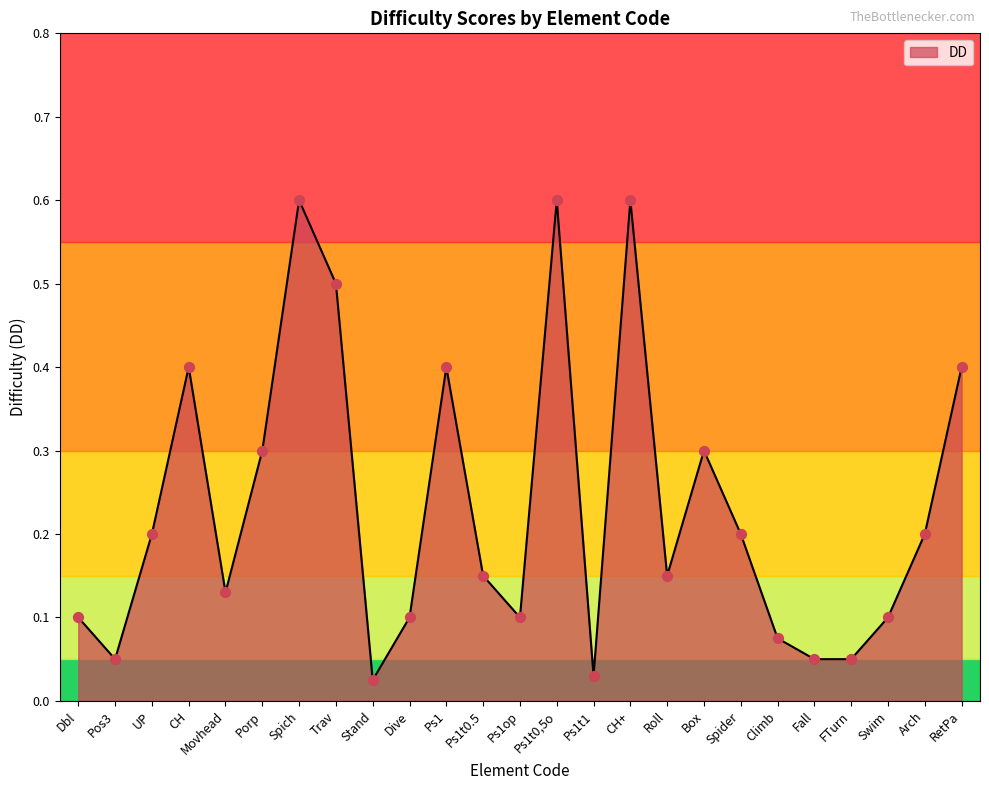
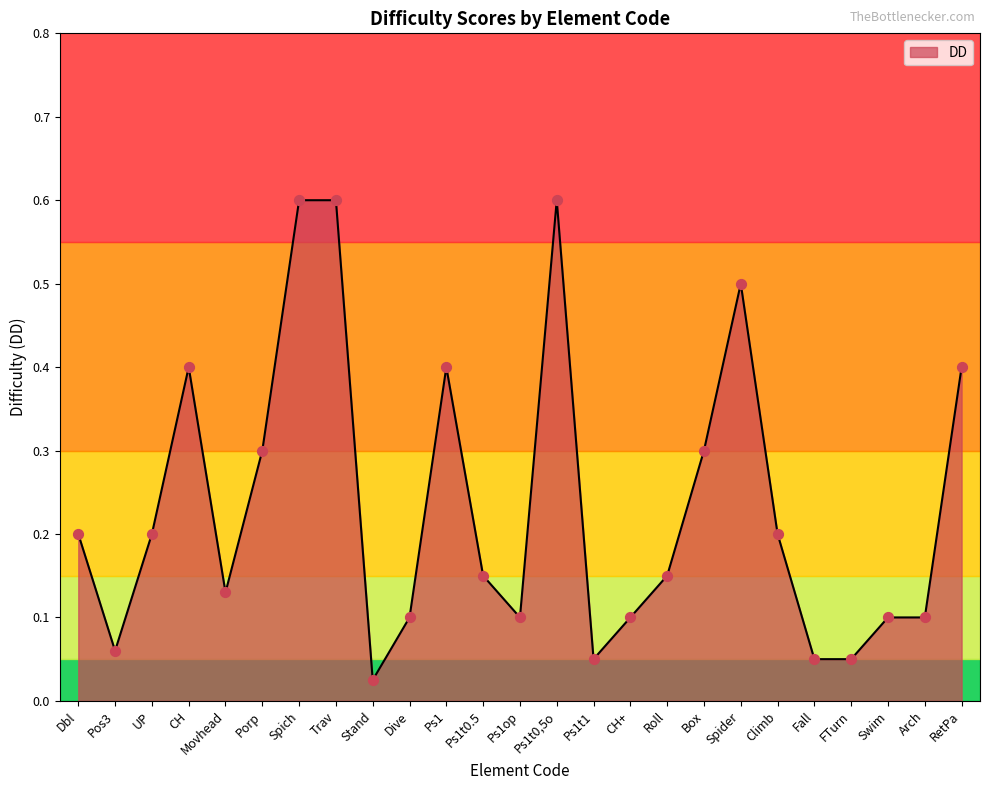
  {
-   "Dbl": 0.1,
-   "Pos3": 0.05,
+   "Dbl": 0.2,
+   "Pos3": 0.06,
    "UP": 0.20,
    "CH": 0.40,
    "Movhead": 0.13,
    "Porp": 0.30,
    "Spich": 0.60,
-   "Trav": 0.5,
+   "Trav": 0.6,
    "Stand": 0.03,
    "Dive": 0.10,
    "Ps1": 0.40,
    "Ps1t0.5": 0.15,
    "Ps1op": 0.10,
    "Ps1t0,5o": 0.60,
-   "Ps1t1": 0.03,
-   "CH+": 0.6,
+   "Ps1t1": 0.05,
+   "CH+": 0.1,
    "Roll": 0.15,
    "Box": 0.30,
-   "Spider": 0.2,
-   "Climb": 0.08,
+   "Spider": 0.5,
+   "Climb": 0.20,
    "Fall": 0.05,
    "FTurn": 0.05,
    "Swim": 0.10,
-   "Arch": 0.2,
+   "Arch": 0.1,
    "RetPa": 0.40
  }
